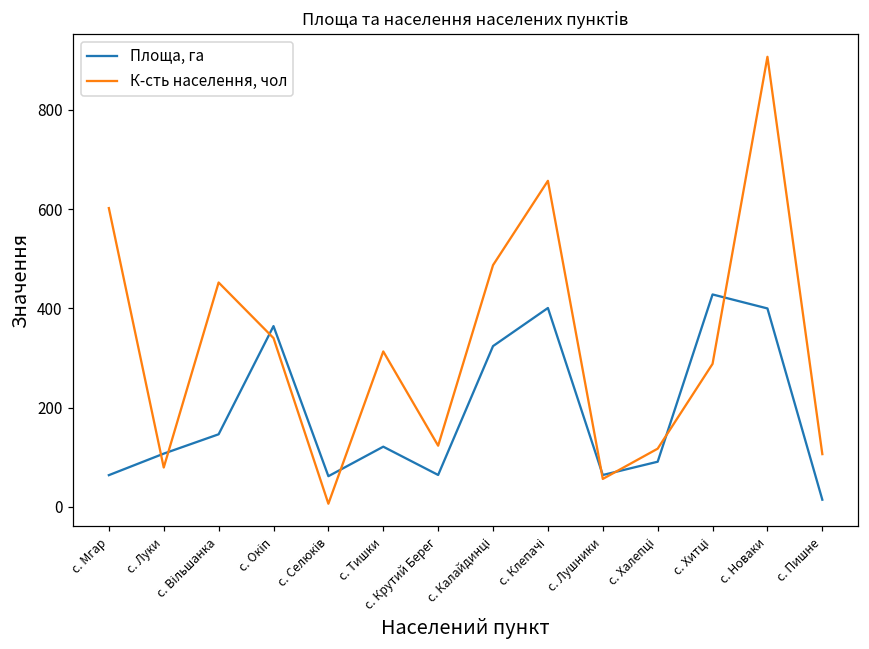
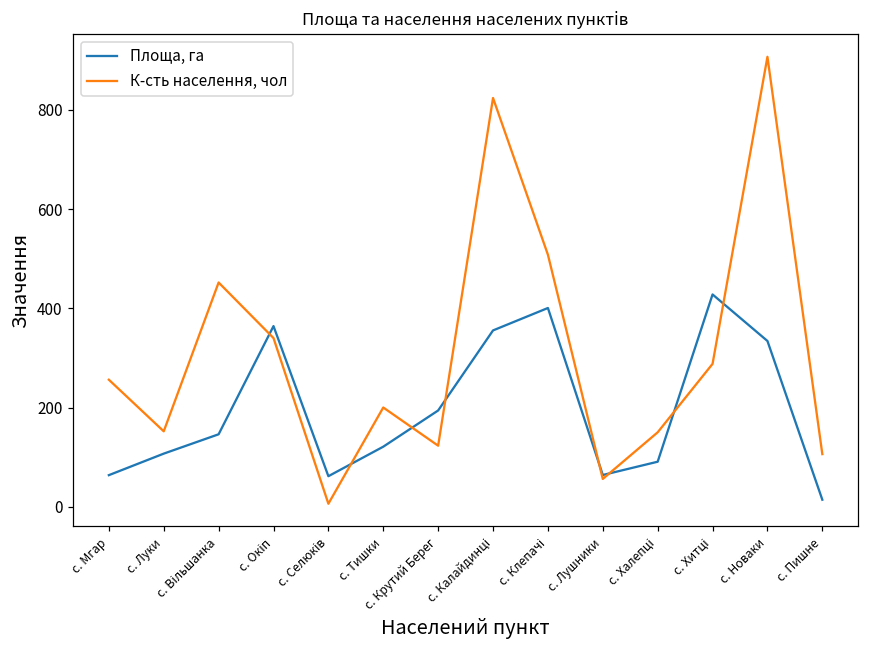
  {
    "Площа, га": {
      "с. Мгар": 60,
      "с. Луки": 110,
      "с. Вільшанка": 150,
      "с. Окіп": 360,
      "с. Селюків": 60,
      "с. Тишки": 120,
-     "с. Крутий Берег": 60,
-     "с. Калайдинці": 320,
+     "с. Крутий Берег": 190,
+     "с. Калайдинці": 360,
      "с. Клепачі": 400,
      "с. Лушники": 60,
      "с. Халепці": 90,
      "с. Хитці": 430,
-     "с. Новаки": 400,
+     "с. Новаки": 330,
      "с. Пишне": 10
    },
    "К-сть населення, чол": {
-     "с. Мгар": 600,
-     "с. Луки": 80,
+     "с. Мгар": 260,
+     "с. Луки": 150,
      "с. Вільшанка": 450,
      "с. Окіп": 340,
      "с. Селюків": 10,
-     "с. Тишки": 310,
+     "с. Тишки": 200,
      "с. Крутий Берег": 120,
-     "с. Калайдинці": 490,
-     "с. Клепачі": 660,
+     "с. Калайдинці": 820,
+     "с. Клепачі": 510,
      "с. Лушники": 60,
-     "с. Халепці": 120,
+     "с. Халепці": 150,
      "с. Хитці": 290,
      "с. Новаки": 910,
      "с. Пишне": 110
    }
  }
